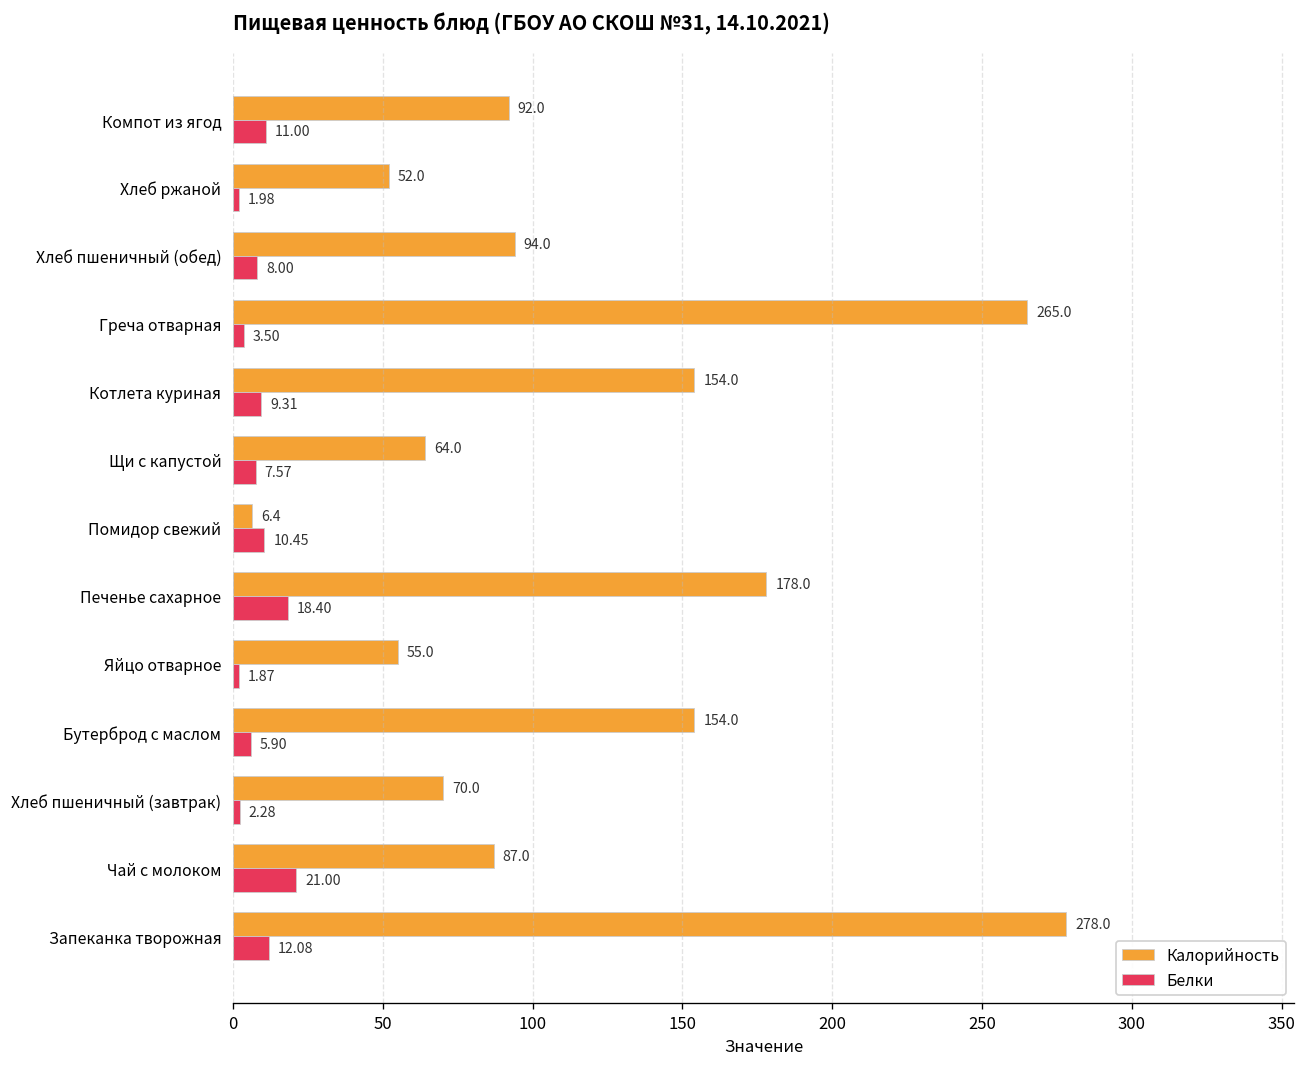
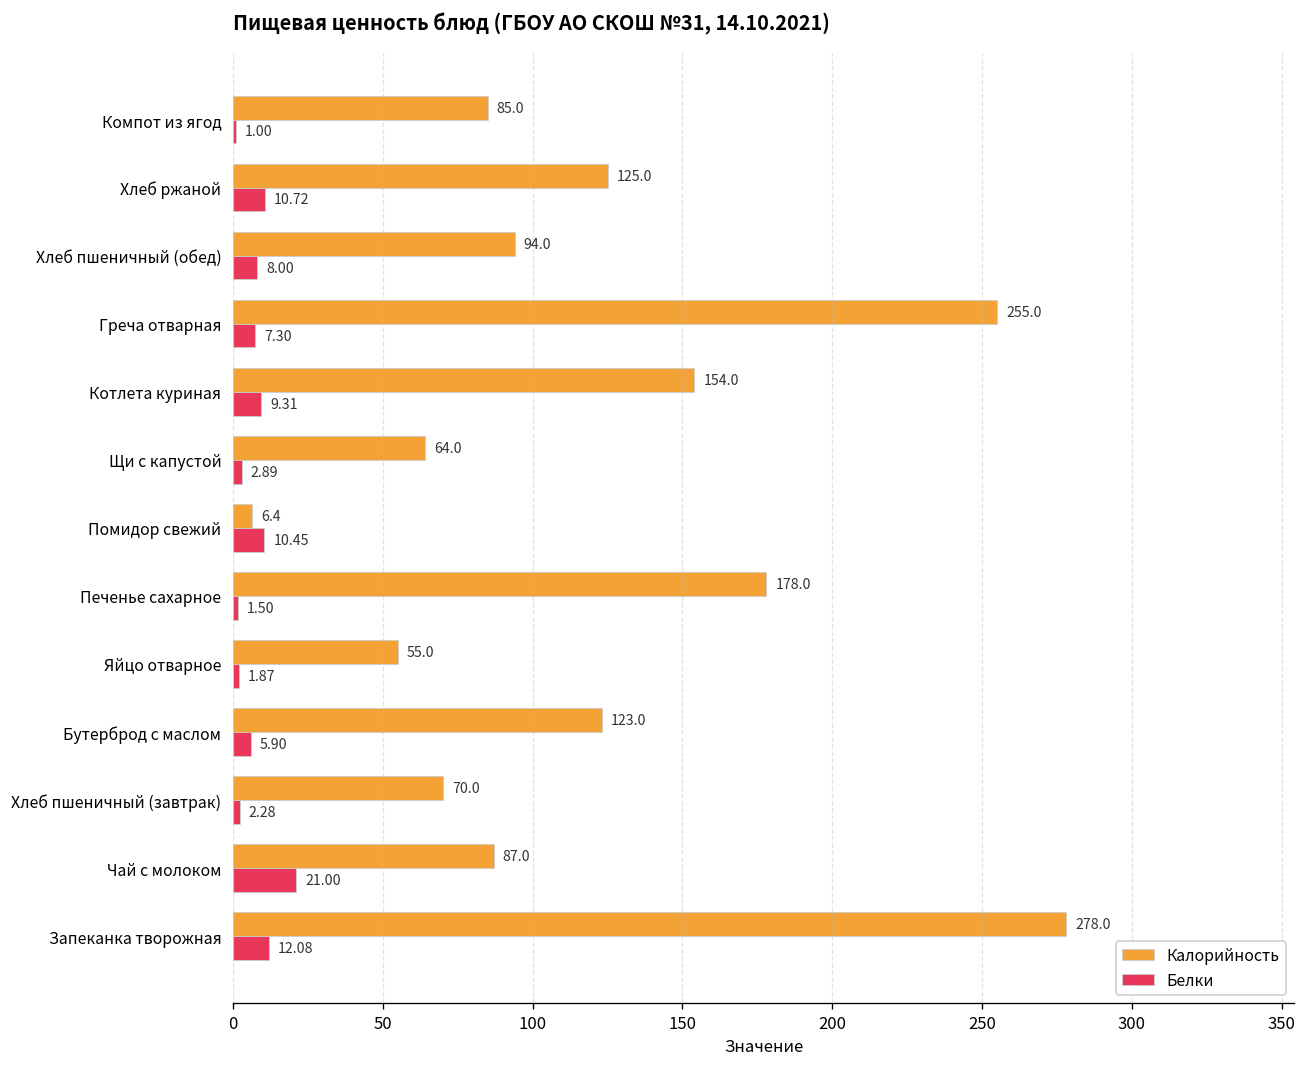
  {
    "Калорийность": {
-     "Компот из ягод": 92.0,
-     "Хлеб ржаной": 52.0,
+     "Компот из ягод": 85.0,
+     "Хлеб ржаной": 125.0,
      "Хлеб пшеничный (обед)": 94.0,
-     "Греча отварная": 265.0,
+     "Греча отварная": 255.0,
      "Котлета куриная": 154.0,
      "Щи с капустой": 64.0,
      "Помидор свежий": 6.4,
      "Печенье сахарное": 178.0,
      "Яйцо отварное": 55.0,
-     "Бутерброд с маслом": 154.0,
+     "Бутерброд с маслом": 123.0,
      "Хлеб пшеничный (завтрак)": 70.0,
      "Чай с молоком": 87.0,
      "Запеканка творожная": 278.0
    },
    "Белки": {
-     "Компот из ягод": 11.00,
-     "Хлеб ржаной": 1.98,
+     "Компот из ягод": 1.00,
+     "Хлеб ржаной": 10.72,
      "Хлеб пшеничный (обед)": 8.00,
-     "Греча отварная": 3.50,
+     "Греча отварная": 7.30,
      "Котлета куриная": 9.31,
-     "Щи с капустой": 7.57,
+     "Щи с капустой": 2.89,
      "Помидор свежий": 10.45,
-     "Печенье сахарное": 18.40,
+     "Печенье сахарное": 1.50,
      "Яйцо отварное": 1.87,
      "Бутерброд с маслом": 5.90,
      "Хлеб пшеничный (завтрак)": 2.28,
      "Чай с молоком": 21.00,
      "Запеканка творожная": 12.08
    }
  }
